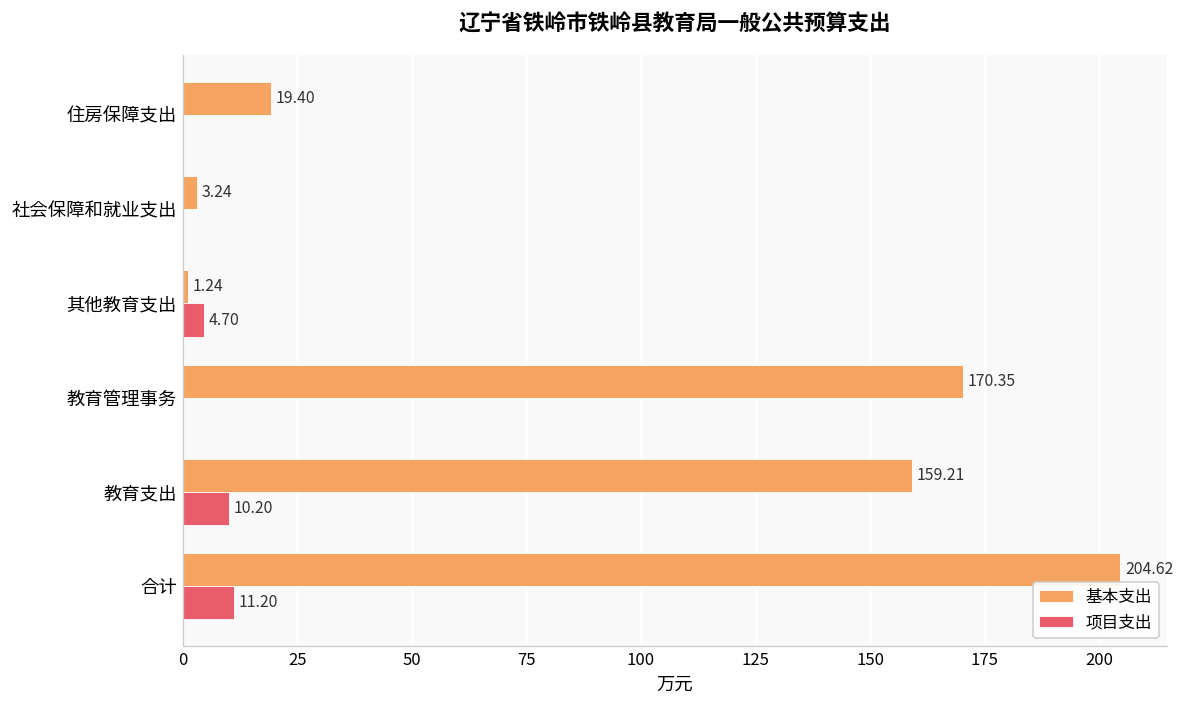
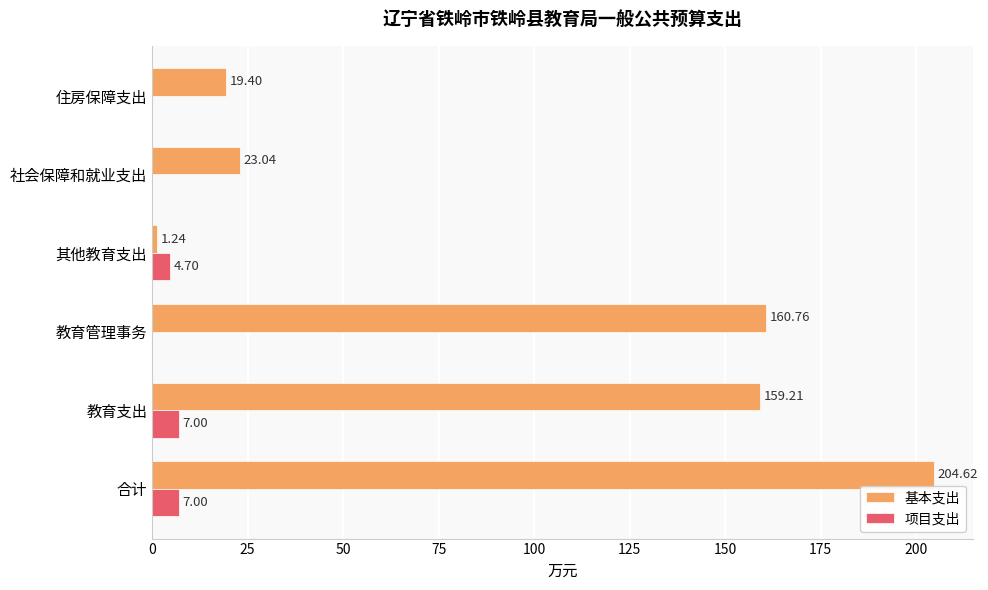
  {
    "基本支出": {
      "住房保障支出": 19.40,
-     "社会保障和就业支出": 3.24,
+     "社会保障和就业支出": 23.04,
      "其他教育支出": 1.24,
-     "教育管理事务": 170.35,
+     "教育管理事务": 160.76,
      "教育支出": 159.21,
      "合计": 204.62
    },
    "项目支出": {
      "其他教育支出": 4.70,
-     "教育支出": 10.20,
-     "合计": 11.20
+     "教育支出": 7.00,
+     "合计": 7.00
    }
  }
